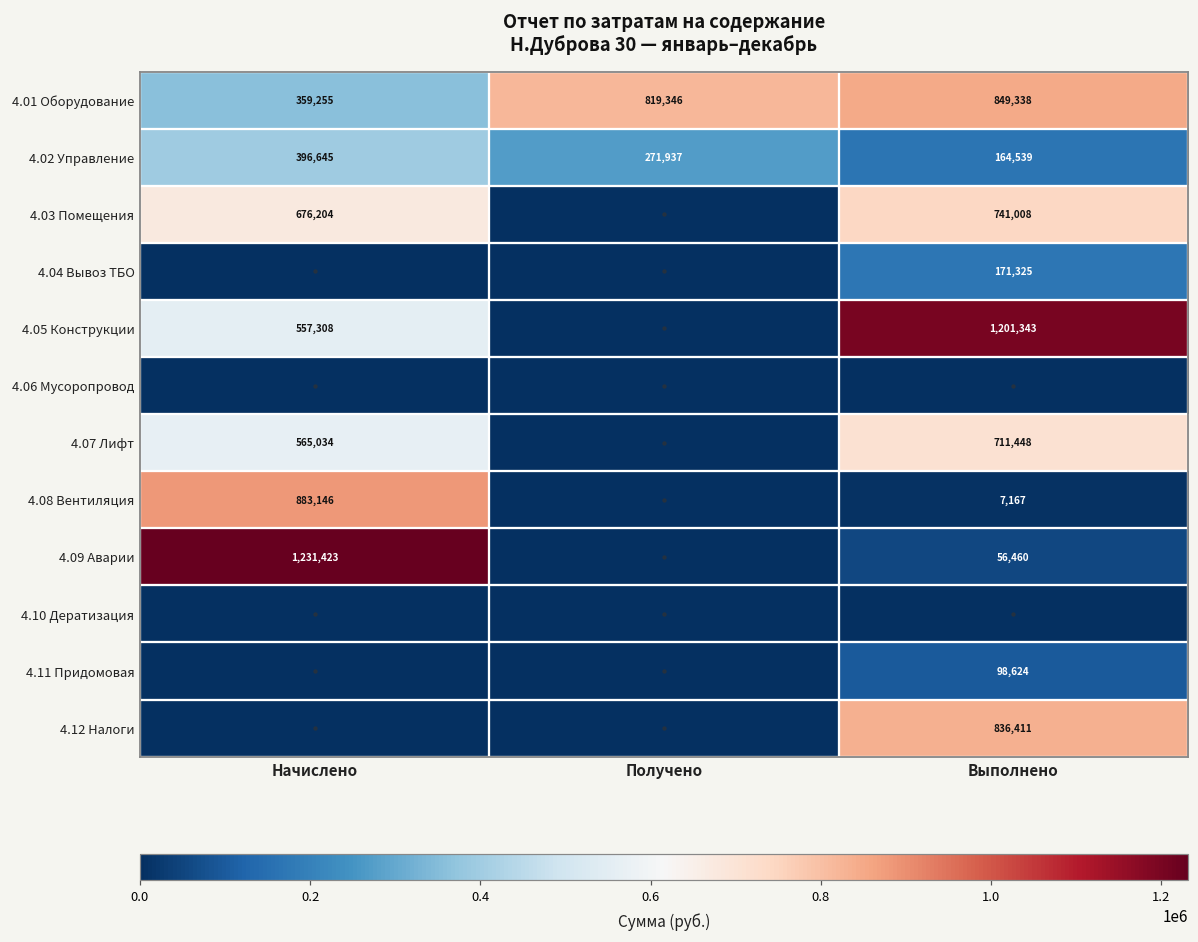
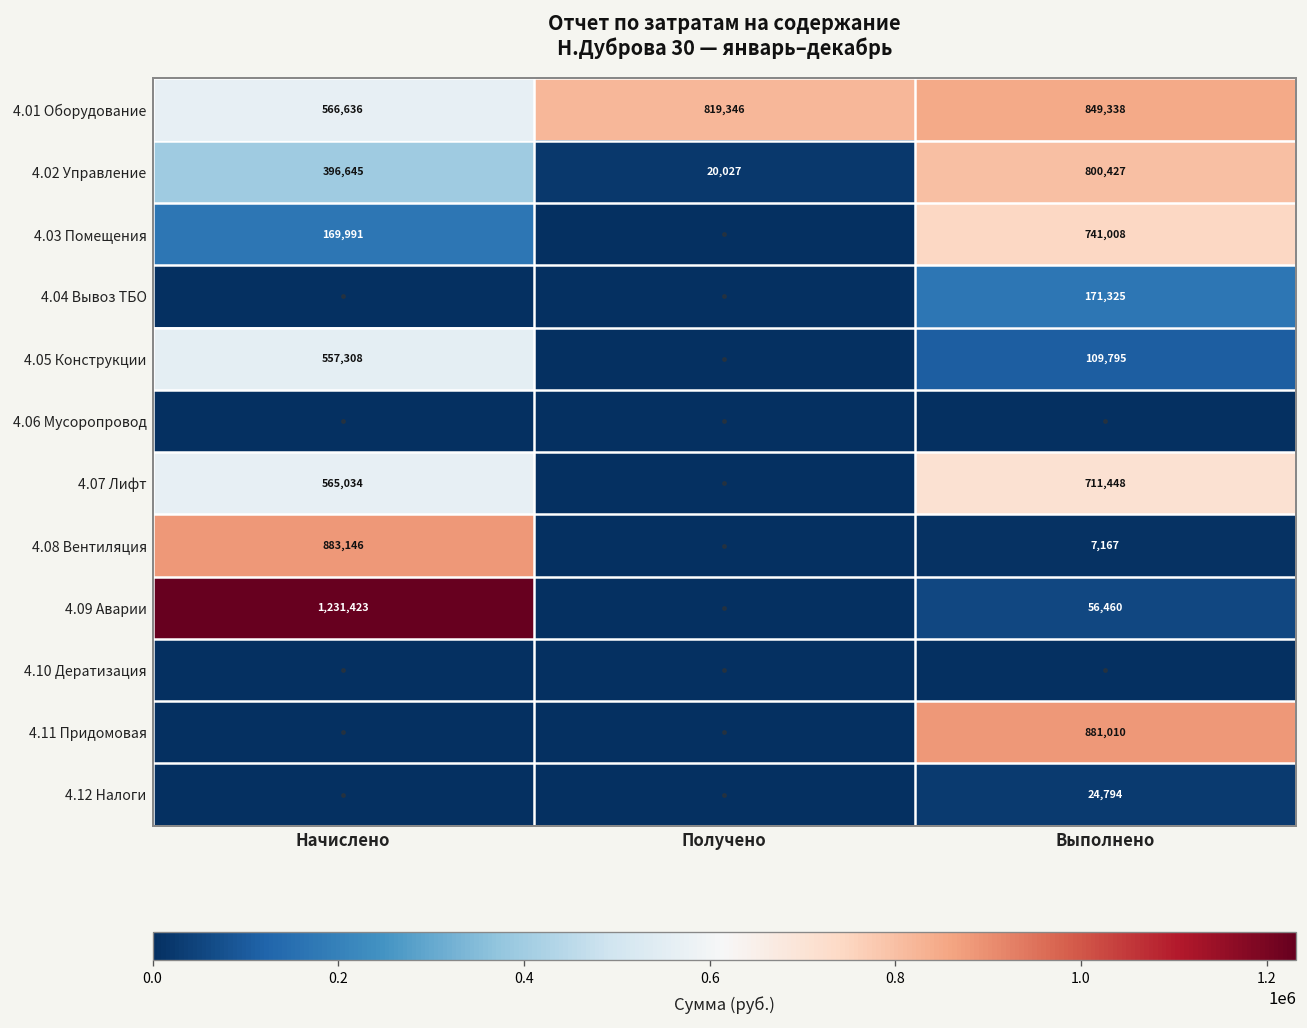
  {
    "4.01 Оборудование": {
-     "Начислено": "359,255",
+     "Начислено": "566,636",
      "Получено": "819,346",
      "Выполнено": "849,338"
    },
    "4.02 Управление": {
      "Начислено": "396,645",
-     "Получено": "271,937",
-     "Выполнено": "164,539"
+     "Получено": "20,027",
+     "Выполнено": "800,427"
    },
    "4.03 Помещения": {
-     "Начислено": "676,204",
+     "Начислено": "169,991",
      "Выполнено": "741,008"
    },
    "4.04 Вывоз ТБО": {
      "Выполнено": "171,325"
    },
    "4.05 Конструкции": {
      "Начислено": "557,308",
-     "Выполнено": "1,201,343"
+     "Выполнено": "109,795"
    },
    "4.07 Лифт": {
      "Начислено": "565,034",
      "Выполнено": "711,448"
    },
    "4.08 Вентиляция": {
      "Начислено": "883,146",
      "Выполнено": "7,167"
    },
    "4.09 Аварии": {
      "Начислено": "1,231,423",
      "Выполнено": "56,460"
    },
    "4.11 Придомовая": {
-     "Выполнено": "98,624"
+     "Выполнено": "881,010"
    },
    "4.12 Налоги": {
-     "Выполнено": "836,411"
+     "Выполнено": "24,794"
    }
  }
